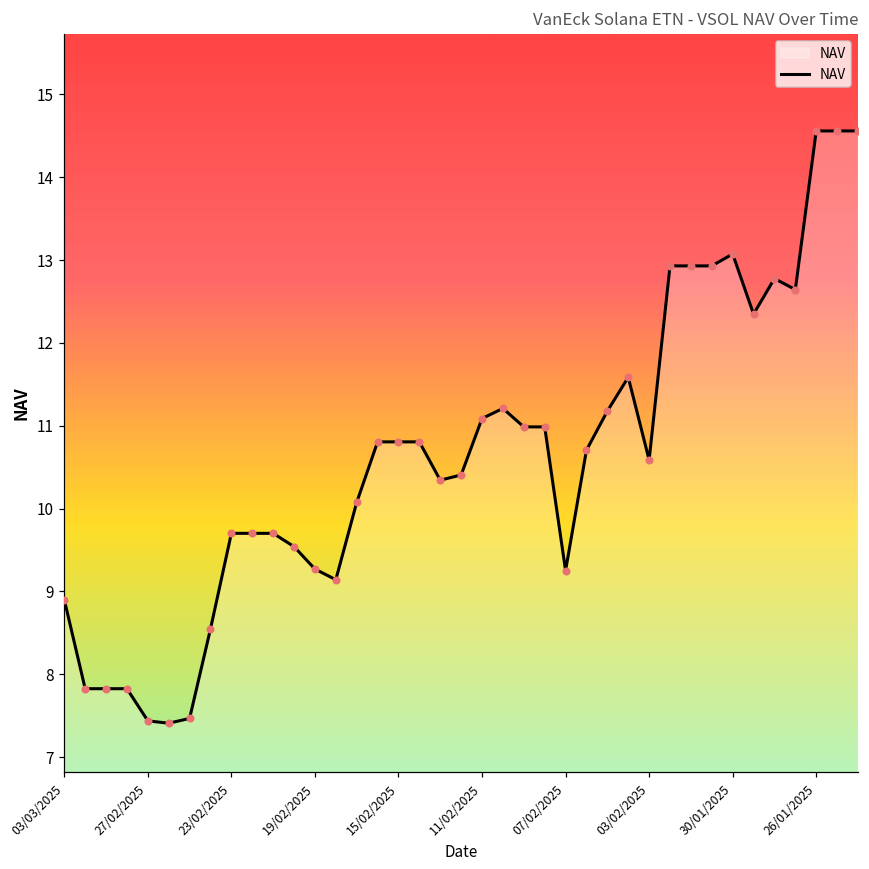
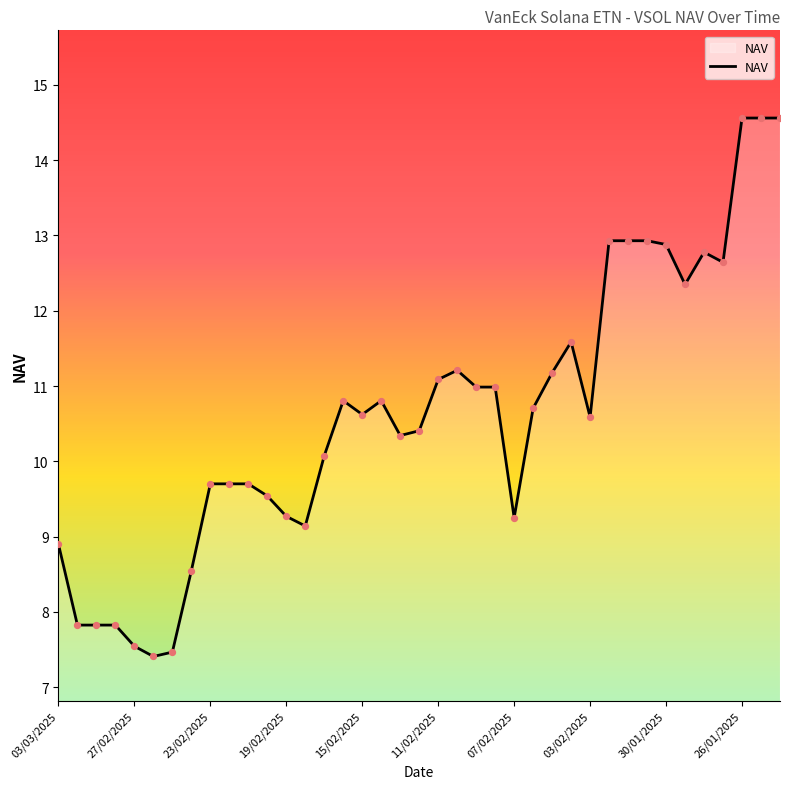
  {
    "03/03/2025": 8.9,
-   "27/02/2025": 7.4,
+   "27/02/2025": 7.5,
    "23/02/2025": 9.7,
    "19/02/2025": 9.3,
-   "15/02/2025": 10.8,
+   "15/02/2025": 10.6,
    "11/02/2025": 11.1,
    "07/02/2025": 9.3,
    "03/02/2025": 10.6,
-   "30/01/2025": 13.1,
+   "30/01/2025": 12.9,
    "26/01/2025": 14.6
  }
